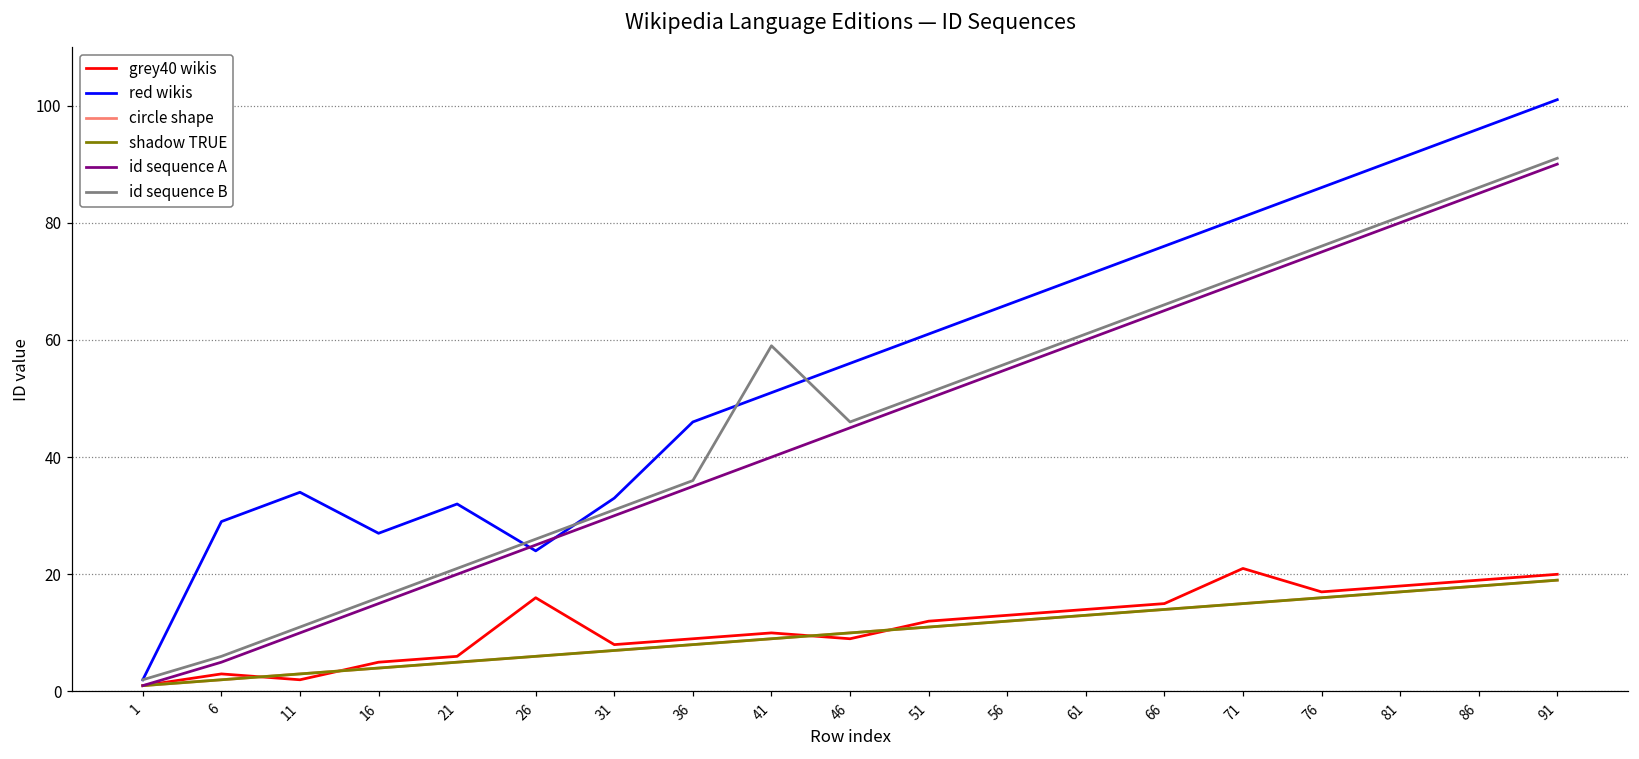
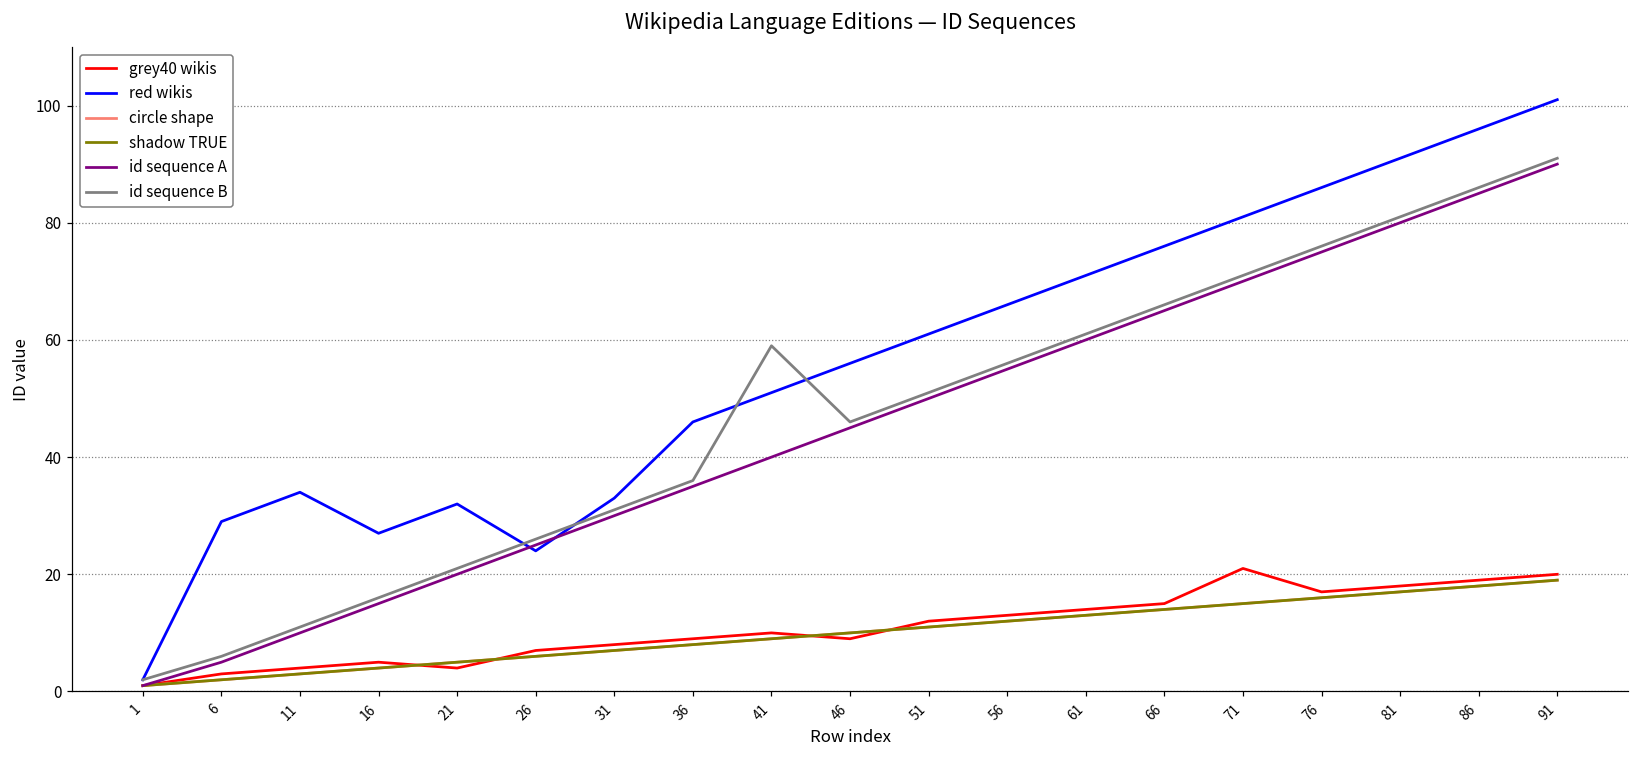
  {
    "grey40 wikis": {
      "6": 3,
-     "11": 2,
+     "11": 4,
      "16": 5,
-     "21": 6,
-     "26": 16,
+     "21": 4,
+     "26": 7,
      "31": 8,
      "36": 9,
      "41": 10,
      "46": 9,
      "51": 12,
      "56": 13,
      "61": 14,
      "66": 15,
      "71": 21,
      "76": 17,
      "81": 18,
      "86": 19,
      "91": 20
    },
    "red wikis": {
      "6": 29,
      "11": 34,
      "16": 27,
      "21": 32,
      "26": 24,
      "31": 33,
      "36": 46,
      "41": 51,
      "46": 56,
      "51": 61,
      "56": 66,
      "61": 71,
      "66": 76,
      "71": 81,
      "76": 86,
      "81": 91,
      "86": 96,
      "91": 101
    },
    "shadow TRUE": {
      "6": 2,
      "11": 3,
      "16": 4,
      "21": 5,
      "26": 6,
      "31": 7,
      "36": 8,
      "41": 9,
      "46": 10,
      "51": 11,
      "56": 12,
      "61": 13,
      "66": 14,
      "71": 15,
      "76": 16,
      "81": 17,
      "86": 18,
      "91": 19
    },
    "id sequence A": {
      "6": 5,
      "11": 10,
      "16": 15,
      "21": 20,
      "26": 25,
      "31": 30,
      "36": 35,
      "41": 40,
      "46": 45,
      "51": 50,
      "56": 55,
      "61": 60,
      "66": 65,
      "71": 70,
      "76": 75,
      "81": 80,
      "86": 85,
      "91": 90
    },
    "id sequence B": {
      "6": 6,
      "11": 11,
      "16": 16,
      "21": 21,
      "26": 26,
      "31": 31,
      "36": 36,
      "41": 59,
      "46": 46,
      "51": 51,
      "56": 56,
      "61": 61,
      "66": 66,
      "71": 71,
      "76": 76,
      "81": 81,
      "86": 86,
      "91": 91
    }
  }
